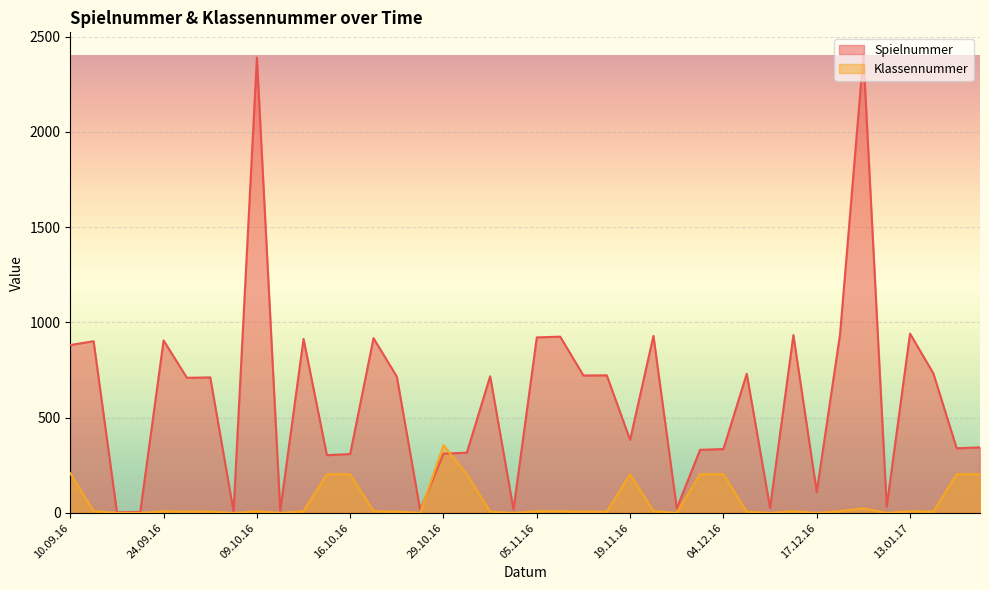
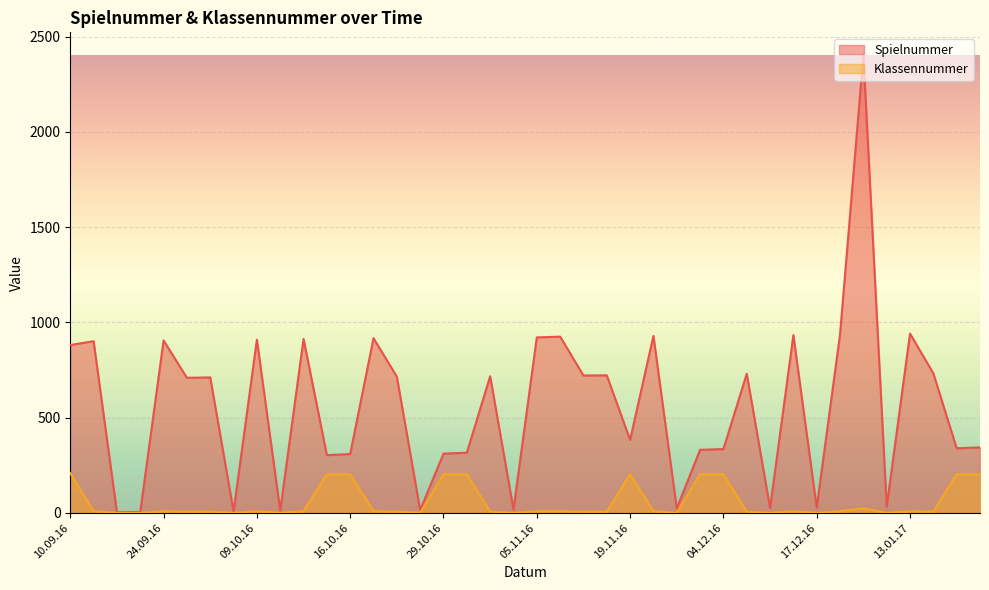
  {
    "Spielnummer": {
      "10.09.16": 880,
-     "09.10.16": 2390,
+     "09.10.16": 910,
      "16.10.16": 310,
      "29.10.16": 310,
      "19.11.16": 380,
      "04.12.16": 340,
-     "17.12.16": 110
+     "17.12.16": 30
    },
    "Klassennummer": {
      "10.09.16": 210,
      "09.10.16": 10,
      "16.10.16": 200,
-     "29.10.16": 360,
+     "29.10.16": 200,
      "19.11.16": 200,
      "04.12.16": 200,
      "17.12.16": 0
    }
  }
